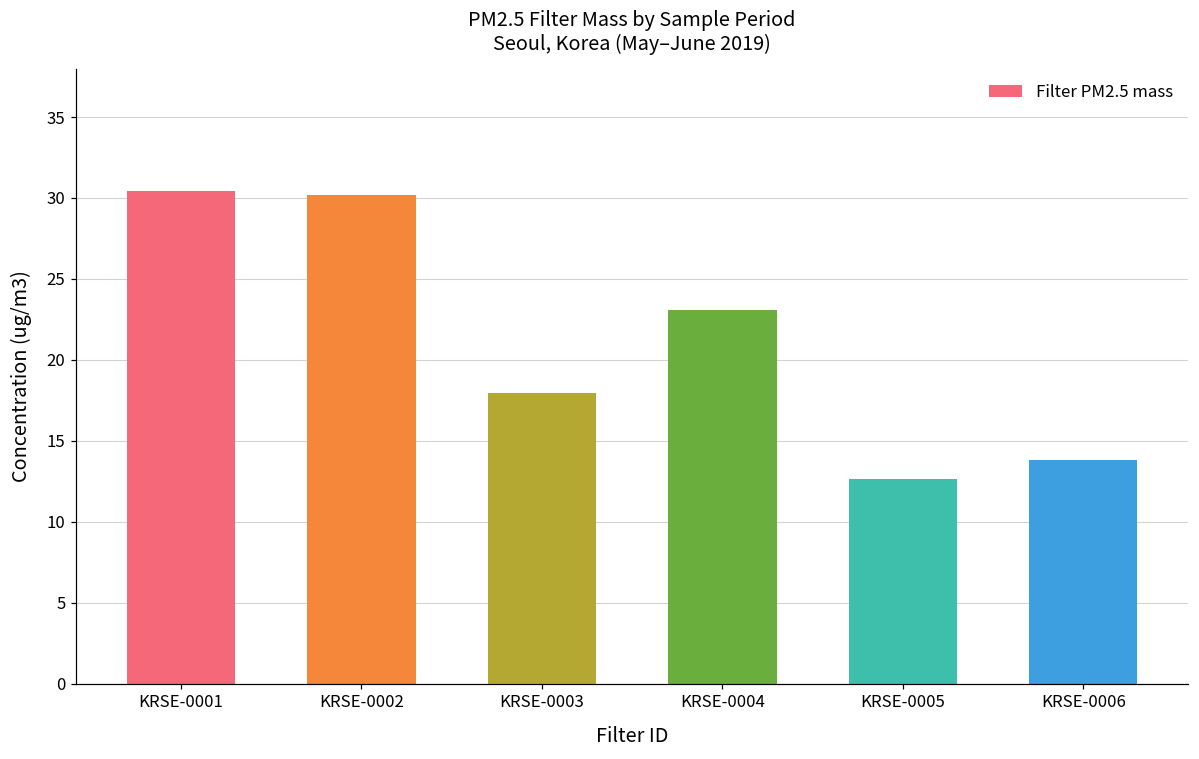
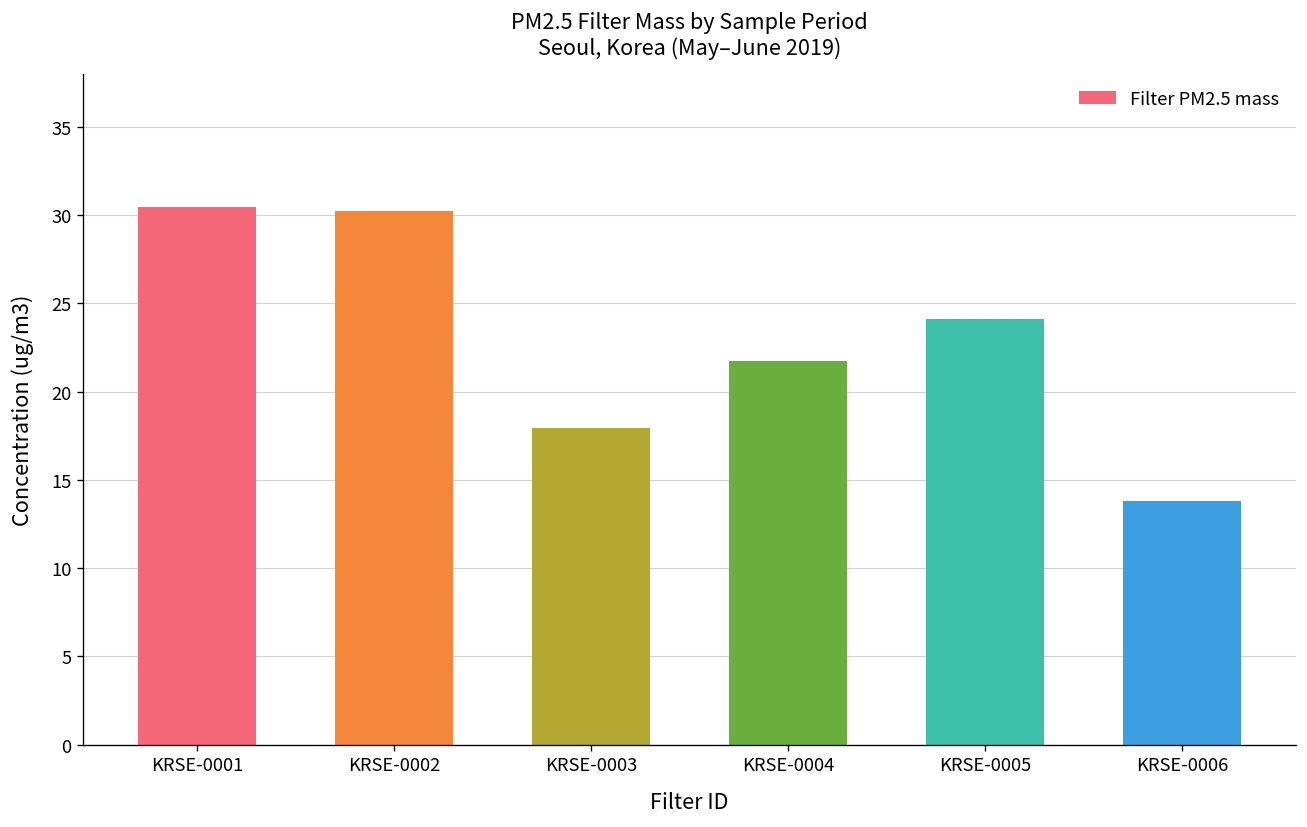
  {
    "KRSE-0001": 30.5,
    "KRSE-0002": 30.2,
    "KRSE-0003": 18.0,
-   "KRSE-0004": 23.1,
-   "KRSE-0005": 12.6,
+   "KRSE-0004": 21.7,
+   "KRSE-0005": 24.1,
    "KRSE-0006": 13.8
  }
